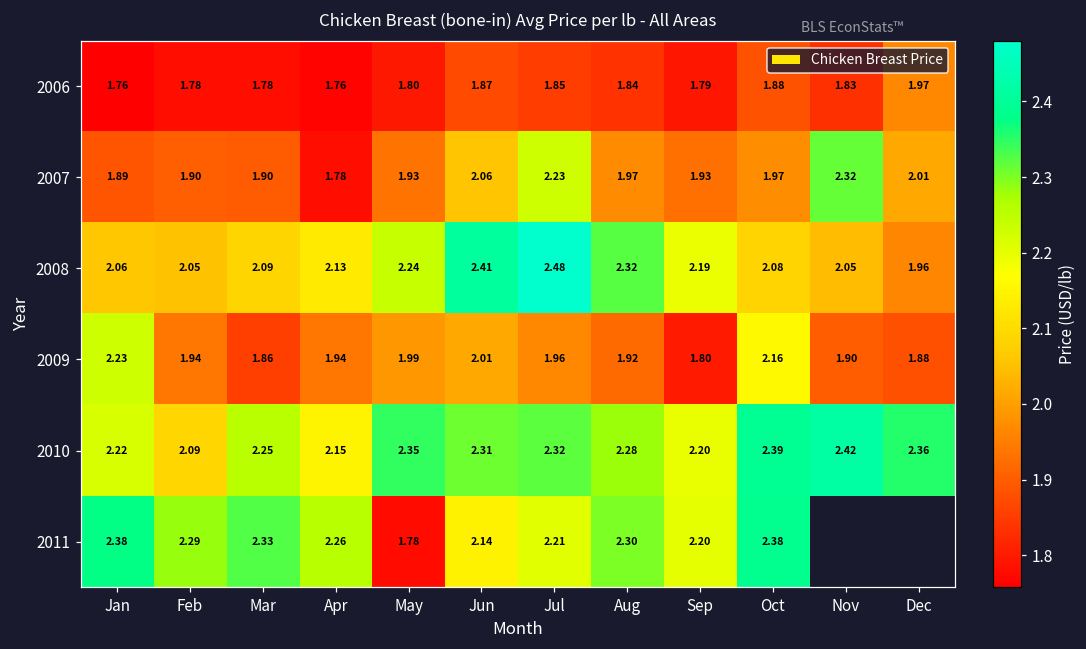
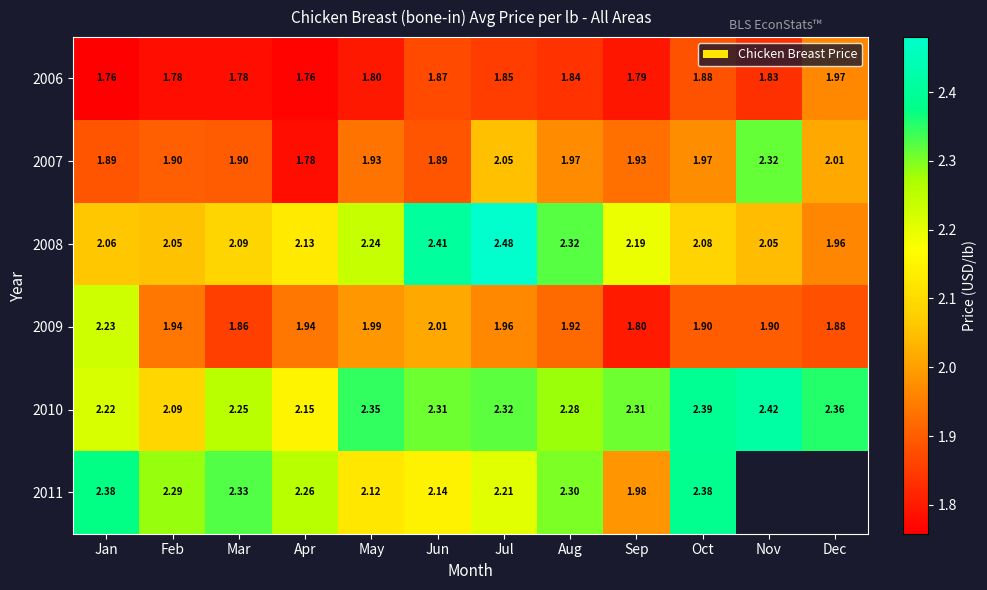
  {
    "2006": {
      "Jan": 1.76,
      "Feb": 1.78,
      "Mar": 1.78,
      "Apr": 1.76,
      "May": 1.80,
      "Jun": 1.87,
      "Jul": 1.85,
      "Aug": 1.84,
      "Sep": 1.79,
      "Oct": 1.88,
      "Nov": 1.83,
      "Dec": 1.97
    },
    "2007": {
      "Jan": 1.89,
      "Feb": 1.90,
      "Mar": 1.90,
      "Apr": 1.78,
      "May": 1.93,
-     "Jun": 2.06,
-     "Jul": 2.23,
+     "Jun": 1.89,
+     "Jul": 2.05,
      "Aug": 1.97,
      "Sep": 1.93,
      "Oct": 1.97,
      "Nov": 2.32,
      "Dec": 2.01
    },
    "2008": {
      "Jan": 2.06,
      "Feb": 2.05,
      "Mar": 2.09,
      "Apr": 2.13,
      "May": 2.24,
      "Jun": 2.41,
      "Jul": 2.48,
      "Aug": 2.32,
      "Sep": 2.19,
      "Oct": 2.08,
      "Nov": 2.05,
      "Dec": 1.96
    },
    "2009": {
      "Jan": 2.23,
      "Feb": 1.94,
      "Mar": 1.86,
      "Apr": 1.94,
      "May": 1.99,
      "Jun": 2.01,
      "Jul": 1.96,
      "Aug": 1.92,
      "Sep": 1.80,
-     "Oct": 2.16,
+     "Oct": 1.90,
      "Nov": 1.90,
      "Dec": 1.88
    },
    "2010": {
      "Jan": 2.22,
      "Feb": 2.09,
      "Mar": 2.25,
      "Apr": 2.15,
      "May": 2.35,
      "Jun": 2.31,
      "Jul": 2.32,
      "Aug": 2.28,
-     "Sep": 2.20,
+     "Sep": 2.31,
      "Oct": 2.39,
      "Nov": 2.42,
      "Dec": 2.36
    },
    "2011": {
      "Jan": 2.38,
      "Feb": 2.29,
      "Mar": 2.33,
      "Apr": 2.26,
-     "May": 1.78,
+     "May": 2.12,
      "Jun": 2.14,
      "Jul": 2.21,
      "Aug": 2.30,
-     "Sep": 2.20,
+     "Sep": 1.98,
      "Oct": 2.38
    }
  }
